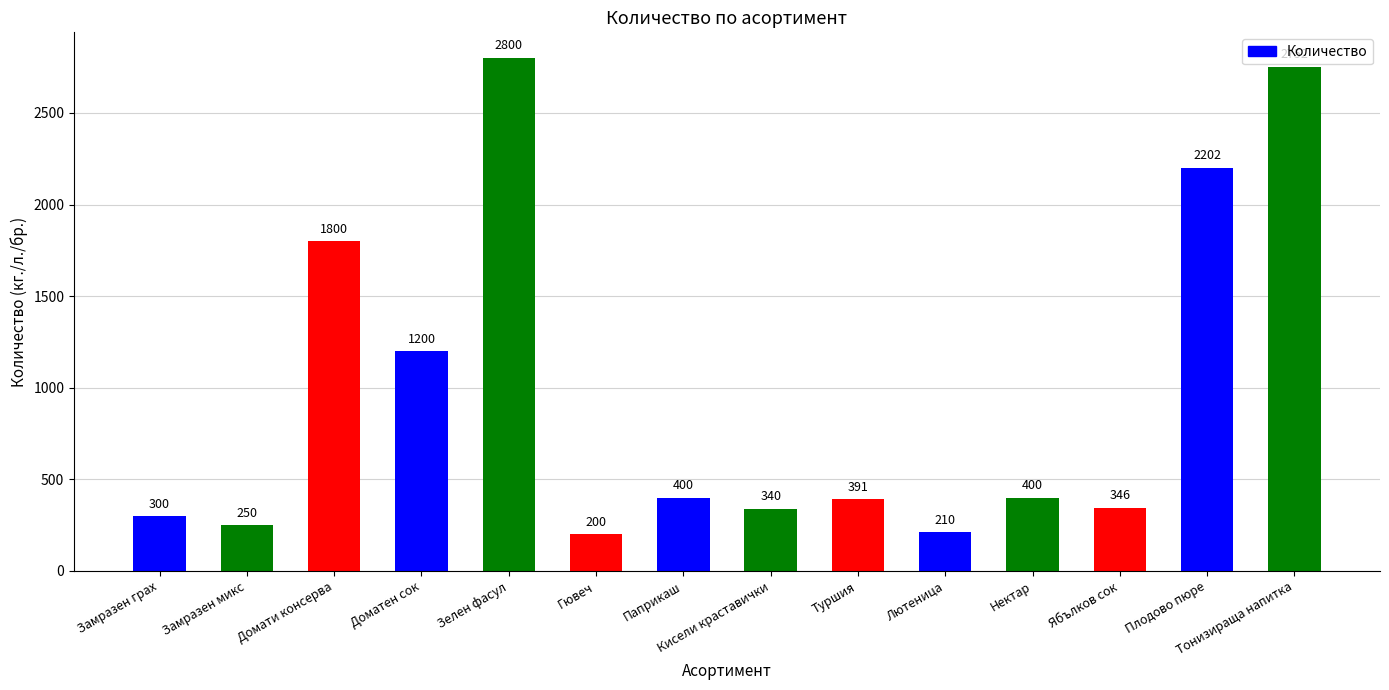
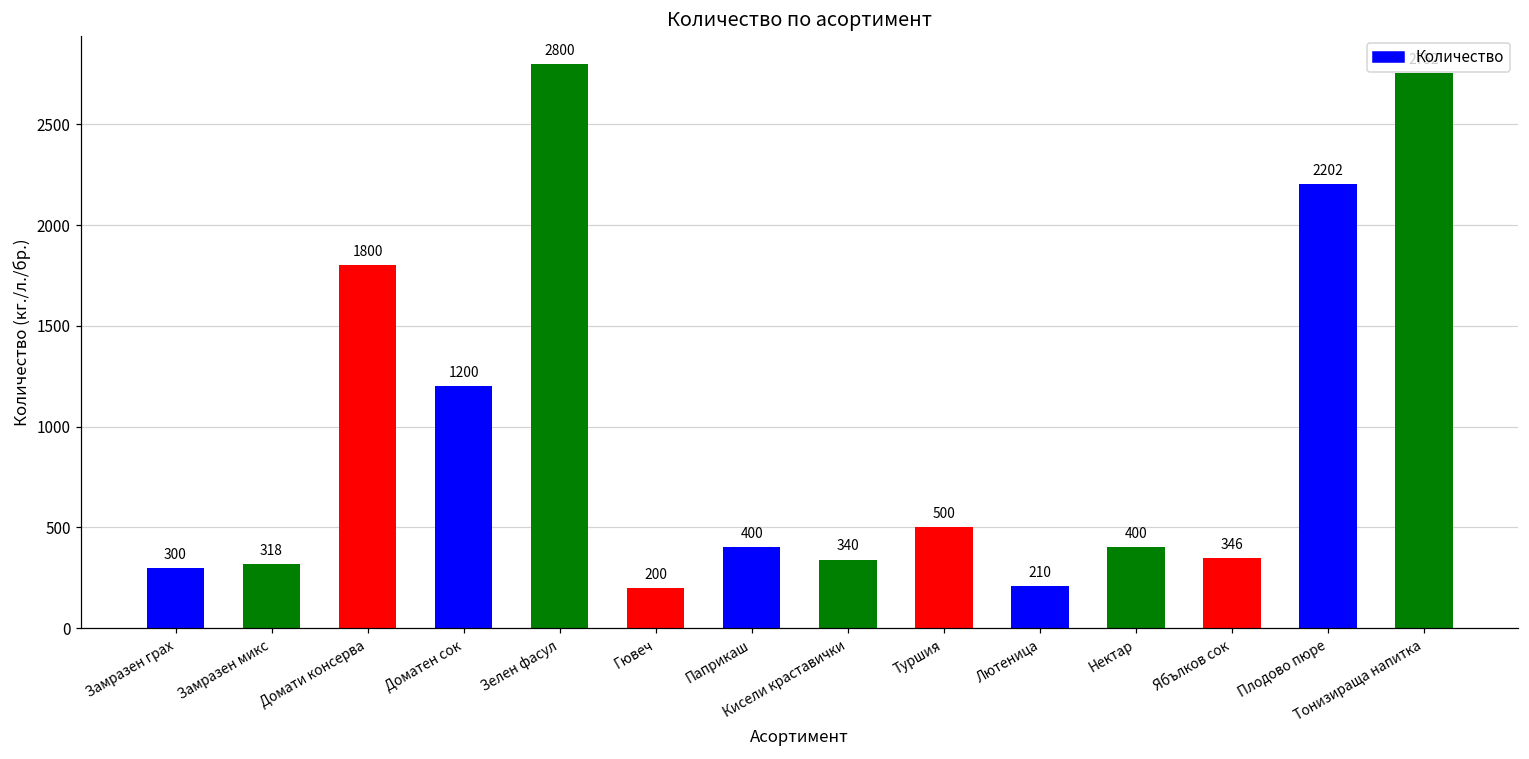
  {
    "Замразен грах": 300,
-   "Замразен микс": 250,
+   "Замразен микс": 318,
    "Домати консерва": 1800,
    "Доматен сок": 1200,
    "Зелен фасул": 2800,
    "Гювеч": 200,
    "Паприкаш": 400,
    "Кисели краставички": 340,
-   "Туршия": 391,
+   "Туршия": 500,
    "Лютеница": 210,
    "Нектар": 400,
    "Ябълков сок": 346,
    "Плодово пюре": 2202
  }
